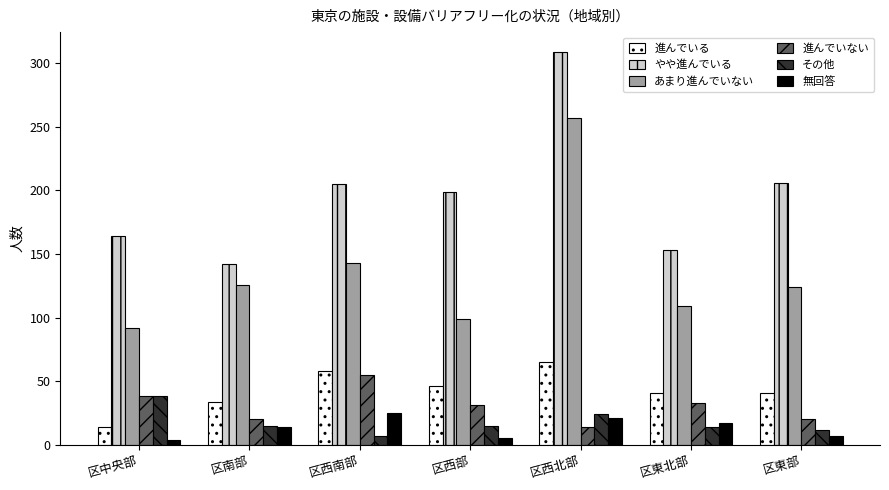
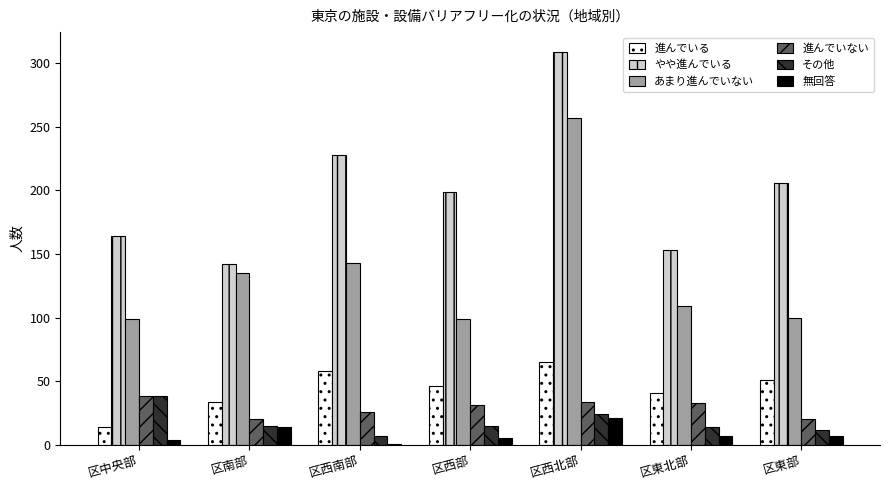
  {
    "進んでいる": {
      "区中央部": 14,
      "区南部": 34,
      "区西南部": 58,
      "区西部": 46,
      "区西北部": 65,
      "区東北部": 41,
-     "区東部": 41
+     "区東部": 51
    },
    "やや進んでいる": {
      "区中央部": 164,
      "区南部": 142,
-     "区西南部": 205,
+     "区西南部": 228,
      "区西部": 199,
      "区西北部": 309,
      "区東北部": 153,
      "区東部": 206
    },
    "あまり進んでいない": {
-     "区中央部": 92,
-     "区南部": 126,
+     "区中央部": 99,
+     "区南部": 135,
      "区西南部": 143,
      "区西部": 99,
      "区西北部": 257,
      "区東北部": 109,
-     "区東部": 124
+     "区東部": 100
    },
    "進んでいない": {
      "区中央部": 38,
      "区南部": 20,
-     "区西南部": 55,
+     "区西南部": 26,
      "区西部": 31,
-     "区西北部": 14,
+     "区西北部": 34,
      "区東北部": 33,
      "区東部": 20
    },
    "その他": {
      "区中央部": 38,
      "区南部": 15,
      "区西南部": 7,
      "区西部": 15,
      "区西北部": 24,
      "区東北部": 14,
      "区東部": 12
    },
    "無回答": {
      "区中央部": 4,
      "区南部": 14,
-     "区西南部": 25,
+     "区西南部": 1,
      "区西部": 5,
      "区西北部": 21,
-     "区東北部": 17,
+     "区東北部": 7,
      "区東部": 7
    }
  }
